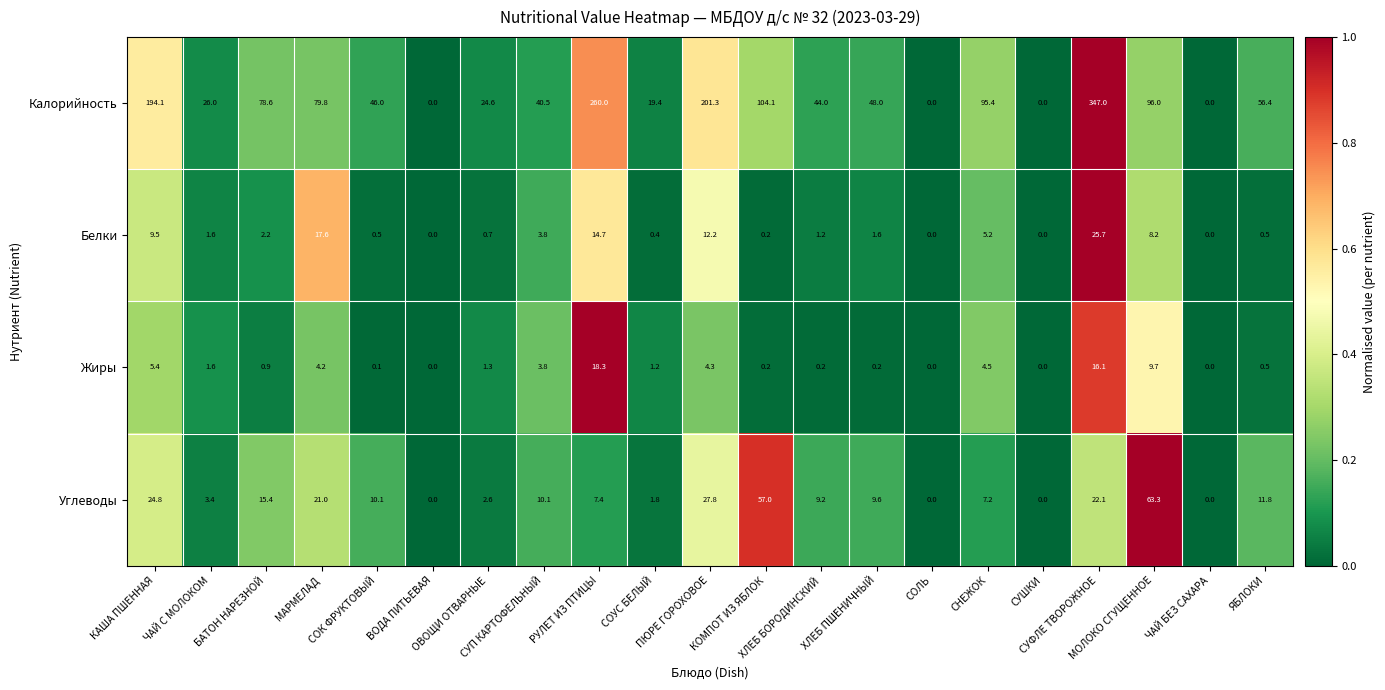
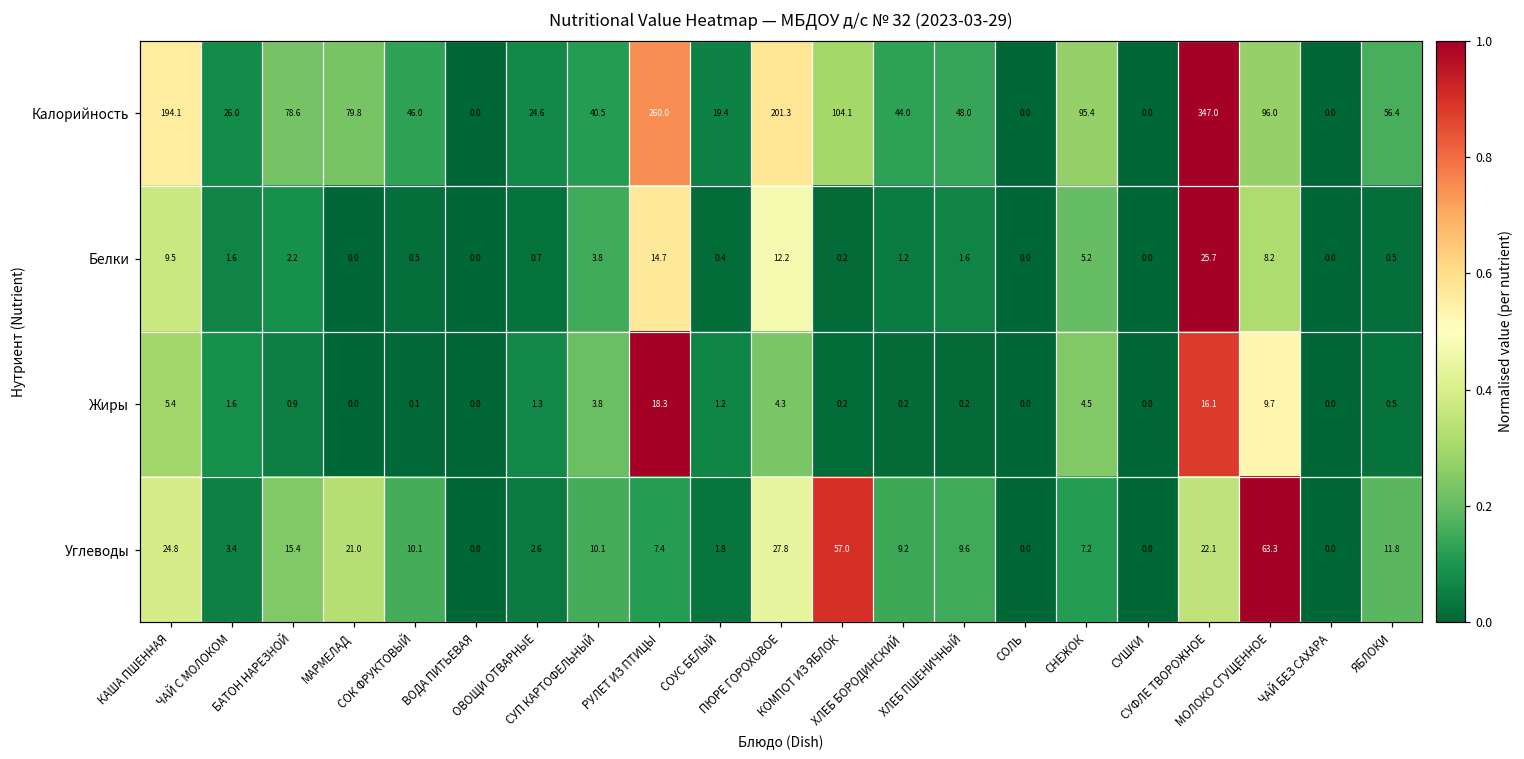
  {
    "Калорийность": {
      "КАША ПШЕННАЯ": 194.1,
      "ЧАЙ С МОЛОКОМ": 26.0,
      "БАТОН НАРЕЗНОЙ": 78.6,
      "МАРМЕЛАД": 79.8,
      "СОК ФРУКТОВЫЙ": 46.0,
      "ВОДА ПИТЬЕВАЯ": 0.0,
      "ОВОЩИ ОТВАРНЫЕ": 24.6,
      "СУП КАРТОФЕЛЬНЫЙ": 40.5,
      "РУЛЕТ ИЗ ПТИЦЫ": 260.0,
      "СОУС БЕЛЫЙ": 19.4,
      "ПЮРЕ ГОРОХОВОЕ": 201.3,
      "КОМПОТ ИЗ ЯБЛОК": 104.1,
      "ХЛЕБ БОРОДИНСКИЙ": 44.0,
      "ХЛЕБ ПШЕНИЧНЫЙ": 48.0,
      "СОЛЬ": 0.0,
      "СНЕЖОК": 95.4,
      "СУШКИ": 0.0,
      "СУФЛЕ ТВОРОЖНОЕ": 347.0,
      "МОЛОКО СГУЩЕННОЕ": 96.0,
      "ЧАЙ БЕЗ САХАРА": 0.0,
      "ЯБЛОКИ": 56.4
    },
    "Белки": {
      "КАША ПШЕННАЯ": 9.5,
      "ЧАЙ С МОЛОКОМ": 1.6,
      "БАТОН НАРЕЗНОЙ": 2.2,
-     "МАРМЕЛАД": 17.6,
+     "МАРМЕЛАД": 0.0,
      "СОК ФРУКТОВЫЙ": 0.5,
      "ВОДА ПИТЬЕВАЯ": 0.0,
      "ОВОЩИ ОТВАРНЫЕ": 0.7,
      "СУП КАРТОФЕЛЬНЫЙ": 3.8,
      "РУЛЕТ ИЗ ПТИЦЫ": 14.7,
      "СОУС БЕЛЫЙ": 0.4,
      "ПЮРЕ ГОРОХОВОЕ": 12.2,
      "КОМПОТ ИЗ ЯБЛОК": 0.2,
      "ХЛЕБ БОРОДИНСКИЙ": 1.2,
      "ХЛЕБ ПШЕНИЧНЫЙ": 1.6,
      "СОЛЬ": 0.0,
      "СНЕЖОК": 5.2,
      "СУШКИ": 0.0,
      "СУФЛЕ ТВОРОЖНОЕ": 25.7,
      "МОЛОКО СГУЩЕННОЕ": 8.2,
      "ЧАЙ БЕЗ САХАРА": 0.0,
      "ЯБЛОКИ": 0.5
    },
    "Жиры": {
      "КАША ПШЕННАЯ": 5.4,
      "ЧАЙ С МОЛОКОМ": 1.6,
      "БАТОН НАРЕЗНОЙ": 0.9,
-     "МАРМЕЛАД": 4.2,
+     "МАРМЕЛАД": 0.0,
      "СОК ФРУКТОВЫЙ": 0.1,
      "ВОДА ПИТЬЕВАЯ": 0.0,
      "ОВОЩИ ОТВАРНЫЕ": 1.3,
      "СУП КАРТОФЕЛЬНЫЙ": 3.8,
      "РУЛЕТ ИЗ ПТИЦЫ": 18.3,
      "СОУС БЕЛЫЙ": 1.2,
      "ПЮРЕ ГОРОХОВОЕ": 4.3,
      "КОМПОТ ИЗ ЯБЛОК": 0.2,
      "ХЛЕБ БОРОДИНСКИЙ": 0.2,
      "ХЛЕБ ПШЕНИЧНЫЙ": 0.2,
      "СОЛЬ": 0.0,
      "СНЕЖОК": 4.5,
      "СУШКИ": 0.0,
      "СУФЛЕ ТВОРОЖНОЕ": 16.1,
      "МОЛОКО СГУЩЕННОЕ": 9.7,
      "ЧАЙ БЕЗ САХАРА": 0.0,
      "ЯБЛОКИ": 0.5
    },
    "Углеводы": {
      "КАША ПШЕННАЯ": 24.8,
      "ЧАЙ С МОЛОКОМ": 3.4,
      "БАТОН НАРЕЗНОЙ": 15.4,
      "МАРМЕЛАД": 21.0,
      "СОК ФРУКТОВЫЙ": 10.1,
      "ВОДА ПИТЬЕВАЯ": 0.0,
      "ОВОЩИ ОТВАРНЫЕ": 2.6,
      "СУП КАРТОФЕЛЬНЫЙ": 10.1,
      "РУЛЕТ ИЗ ПТИЦЫ": 7.4,
      "СОУС БЕЛЫЙ": 1.8,
      "ПЮРЕ ГОРОХОВОЕ": 27.8,
      "КОМПОТ ИЗ ЯБЛОК": 57.0,
      "ХЛЕБ БОРОДИНСКИЙ": 9.2,
      "ХЛЕБ ПШЕНИЧНЫЙ": 9.6,
      "СОЛЬ": 0.0,
      "СНЕЖОК": 7.2,
      "СУШКИ": 0.0,
      "СУФЛЕ ТВОРОЖНОЕ": 22.1,
      "МОЛОКО СГУЩЕННОЕ": 63.3,
      "ЧАЙ БЕЗ САХАРА": 0.0,
      "ЯБЛОКИ": 11.8
    }
  }
